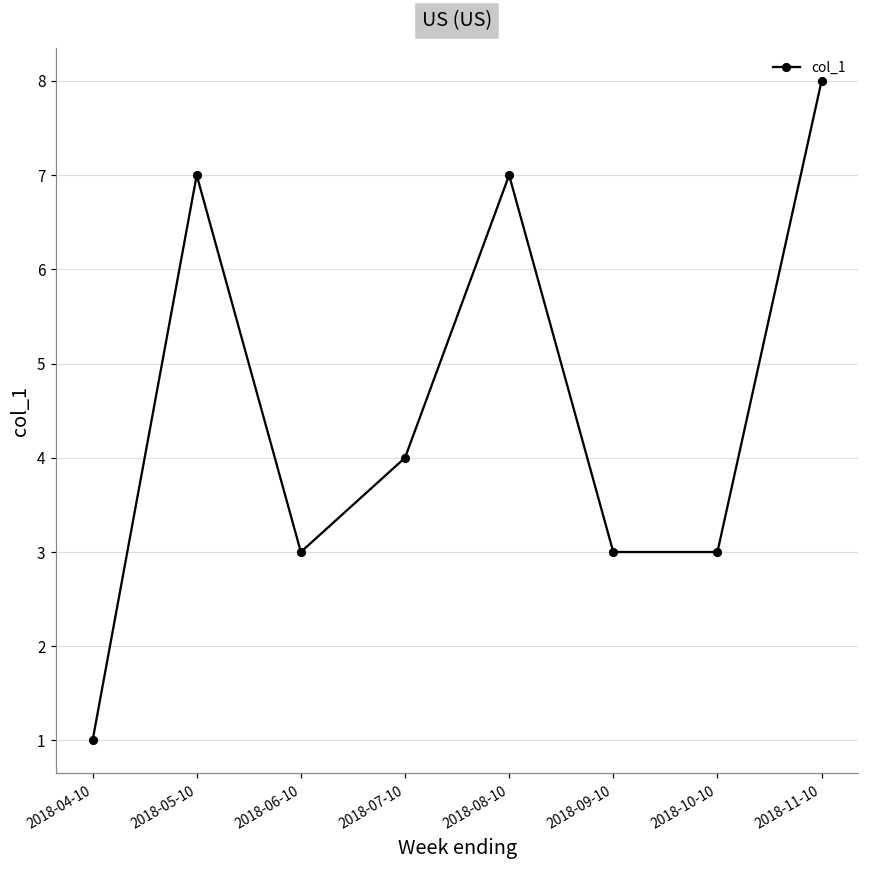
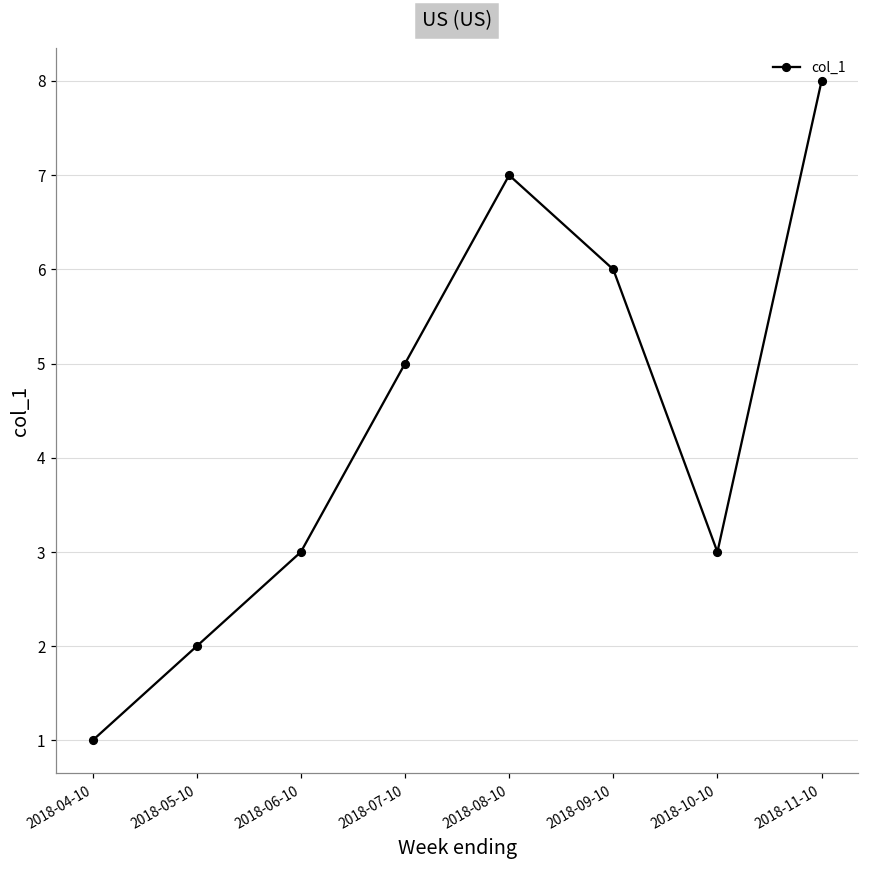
  {
    "2018-04-10": 1,
-   "2018-05-10": 7,
+   "2018-05-10": 2,
    "2018-06-10": 3,
-   "2018-07-10": 4,
+   "2018-07-10": 5,
    "2018-08-10": 7,
-   "2018-09-10": 3,
+   "2018-09-10": 6,
    "2018-10-10": 3,
    "2018-11-10": 8
  }
